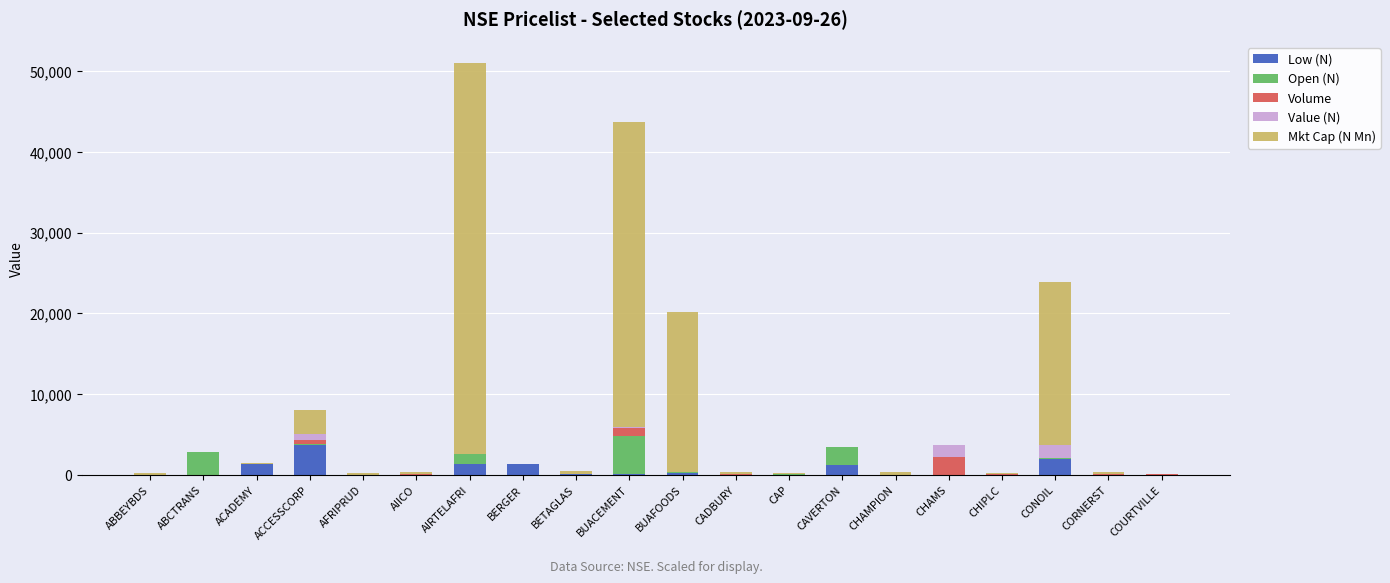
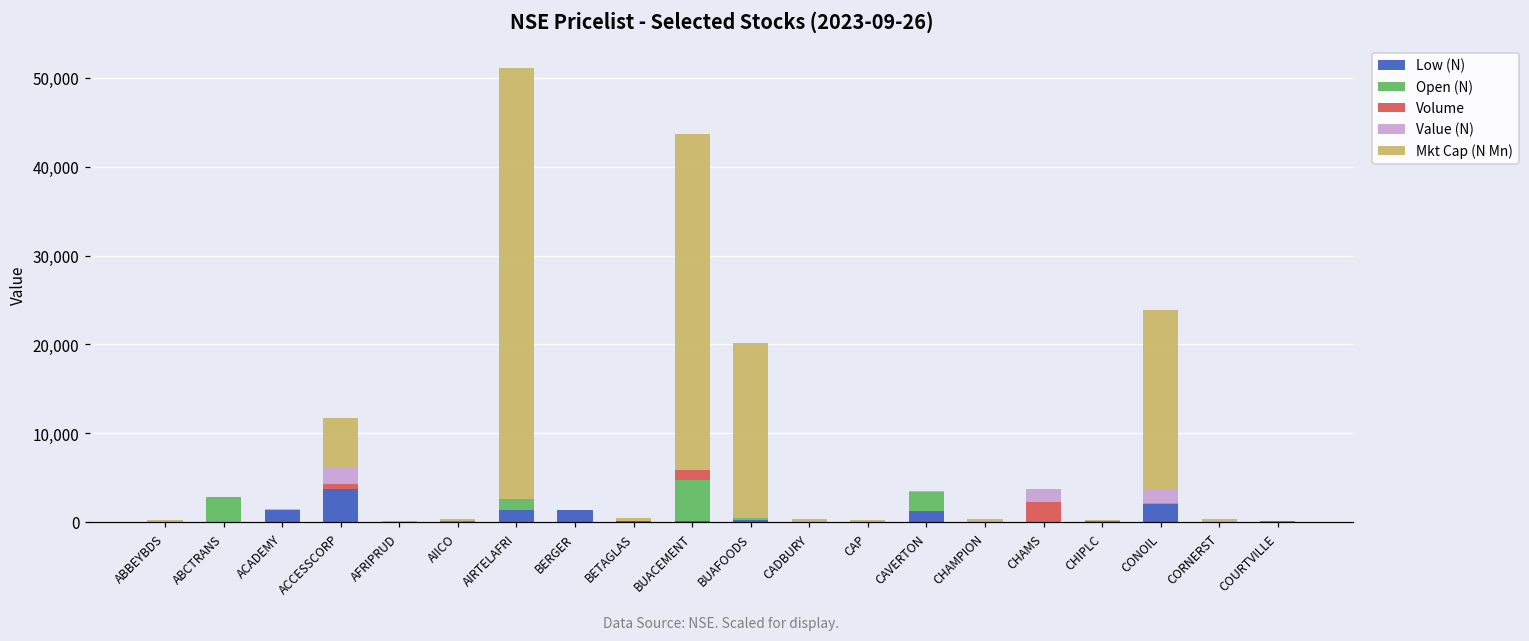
  {
    "Low (N)": {
      "ACADEMY": "1,000",
      "ACCESSCORP": "4,000",
      "AIRTELAFRI": "1,000",
      "BERGER": "1,000",
      "CAVERTON": "1,000",
      "CONOIL": "2,000"
    },
    "Open (N)": {
      "ABCTRANS": "3,000",
      "AIRTELAFRI": "1,000",
      "BUACEMENT": "5,000",
      "CAVERTON": "2,000"
    },
    "Volume": {
      "ACCESSCORP": "0",
      "BUACEMENT": "1,000",
      "CHAMS": "2,000"
    },
    "Value (N)": {
-     "ACCESSCORP": "1,000",
+     "ACCESSCORP": "2,000",
      "CHAMS": "1,000",
      "CONOIL": "2,000"
    },
    "Mkt Cap (N Mn)": {
-     "ACCESSCORP": "3,000",
+     "ACCESSCORP": "6,000",
      "AIRTELAFRI": "48,000",
      "BUACEMENT": "38,000",
      "BUAFOODS": "20,000",
      "CONOIL": "20,000"
    }
  }
